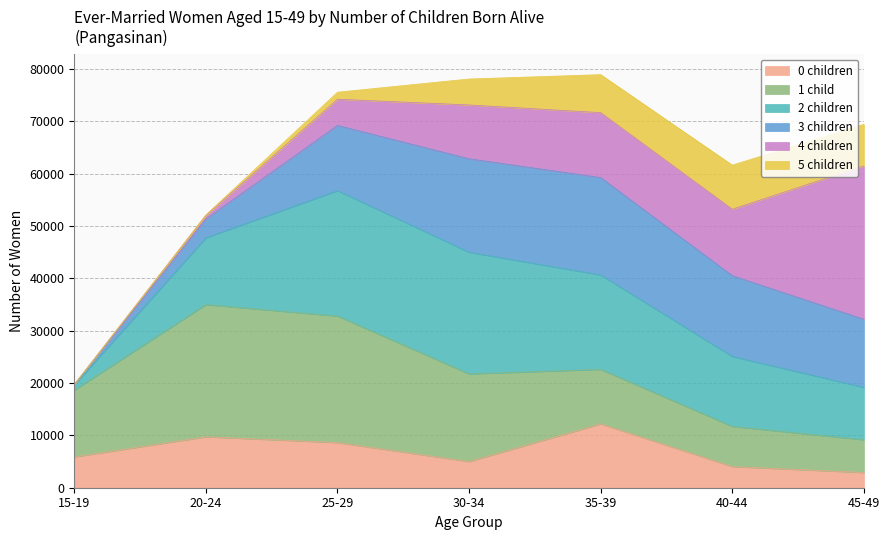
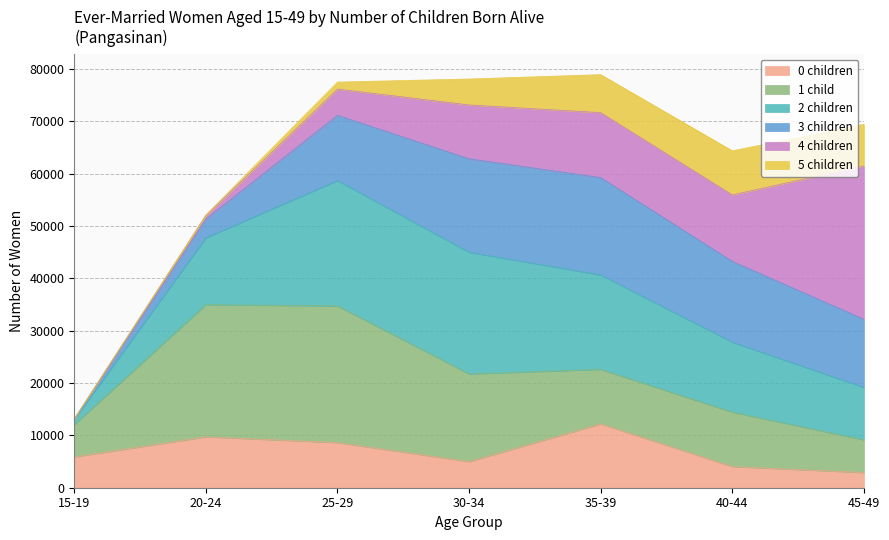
  {
    "0 children": {
      "15-19": 6000,
      "20-24": 10000,
      "25-29": 9000,
      "30-34": 5000,
      "35-39": 12000,
      "40-44": 4000,
      "45-49": 3000
    },
    "1 child": {
-     "15-19": 13000,
+     "15-19": 6000,
      "20-24": 25000,
-     "25-29": 24000,
+     "25-29": 26000,
      "30-34": 17000,
      "35-39": 10000,
-     "40-44": 8000,
+     "40-44": 10000,
      "45-49": 6000
    },
    "4 children": {
      "25-29": 5000,
      "30-34": 10000,
      "35-39": 12000,
      "40-44": 13000,
      "45-49": 29000
    },
    "5 children": {
      "25-29": 1000,
      "30-34": 5000,
      "35-39": 7000,
      "40-44": 8000,
      "45-49": 8000
    }
  }
